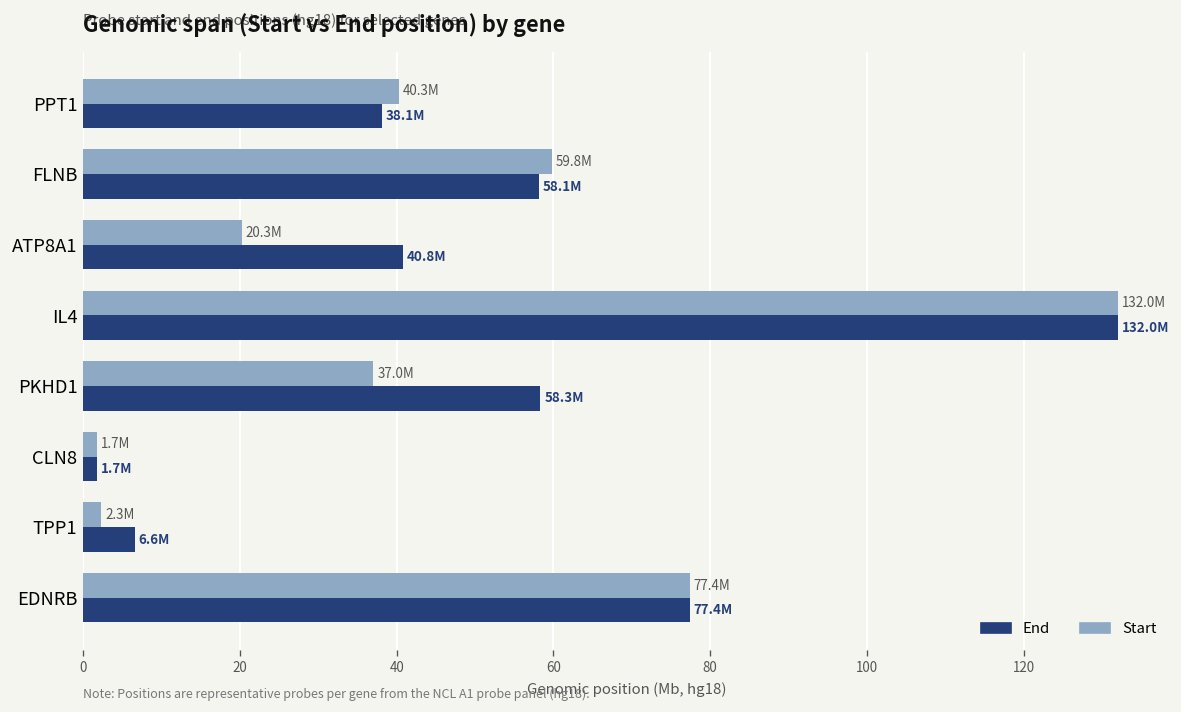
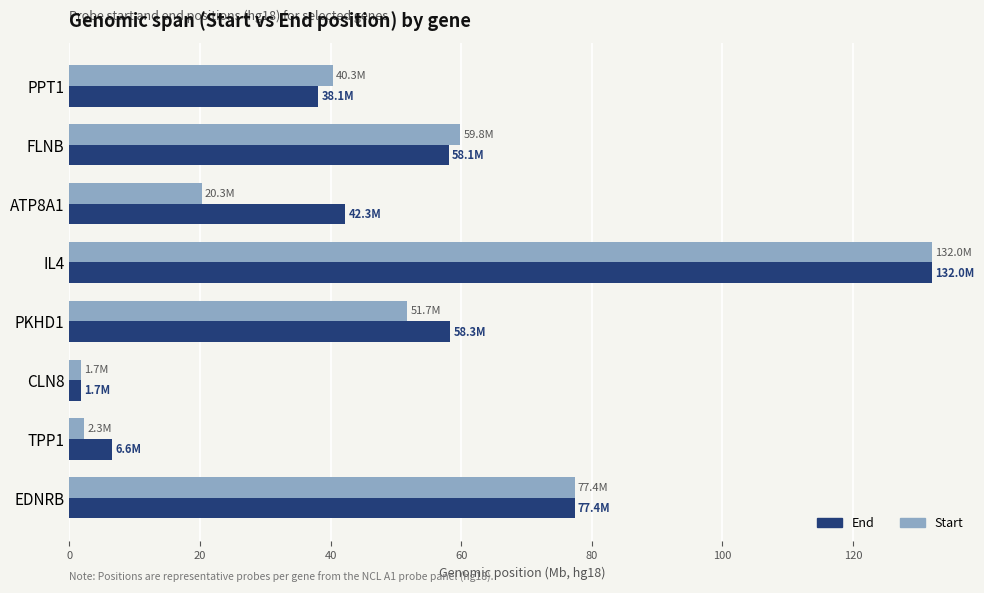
  {
    "End": {
      "PPT1": "38.1M",
      "FLNB": "58.1M",
-     "ATP8A1": "40.8M",
+     "ATP8A1": "42.3M",
      "IL4": "132.0M",
      "PKHD1": "58.3M",
      "CLN8": "1.7M",
      "TPP1": "6.6M",
      "EDNRB": "77.4M"
    },
    "Start": {
      "PPT1": "40.3M",
      "FLNB": "59.8M",
      "ATP8A1": "20.3M",
      "IL4": "132.0M",
-     "PKHD1": "37.0M",
+     "PKHD1": "51.7M",
      "CLN8": "1.7M",
      "TPP1": "2.3M",
      "EDNRB": "77.4M"
    }
  }
